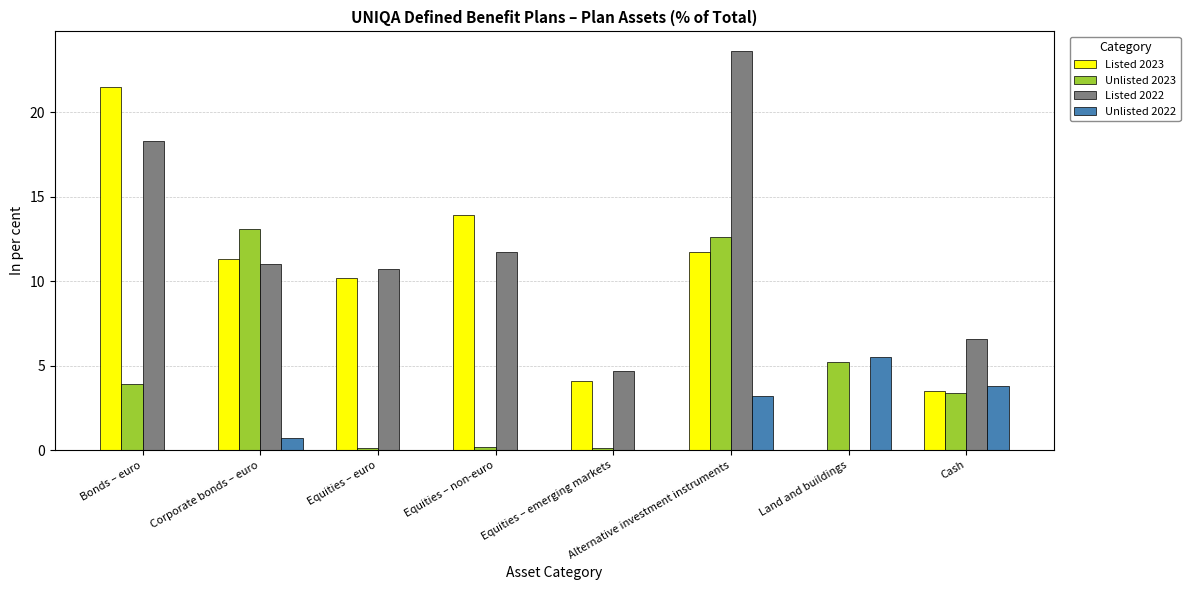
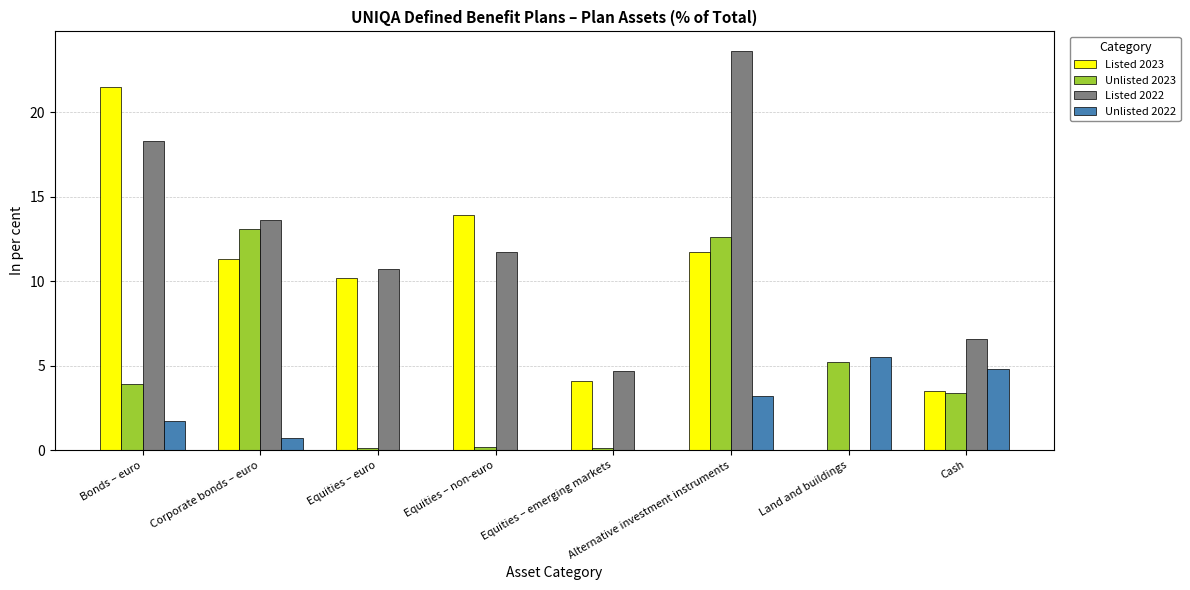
  {
    "Listed 2023": {
      "Bonds – euro": 21.5,
      "Corporate bonds – euro": 11.3,
      "Equities – euro": 10.2,
      "Equities – non-euro": 13.9,
      "Equities – emerging markets": 4.1,
      "Alternative investment instruments": 11.7,
      "Land and buildings": 0.0,
      "Cash": 3.5
    },
    "Unlisted 2023": {
      "Bonds – euro": 3.9,
      "Corporate bonds – euro": 13.1,
      "Equities – non-euro": 0.2,
      "Alternative investment instruments": 12.6,
      "Land and buildings": 5.2,
      "Cash": 3.4
    },
    "Listed 2022": {
      "Bonds – euro": 18.3,
-     "Corporate bonds – euro": 11.0,
+     "Corporate bonds – euro": 13.6,
      "Equities – euro": 10.7,
      "Equities – non-euro": 11.7,
      "Equities – emerging markets": 4.7,
      "Alternative investment instruments": 23.6,
      "Land and buildings": 0.0,
      "Cash": 6.6
    },
    "Unlisted 2022": {
-     "Bonds – euro": 0.0,
+     "Bonds – euro": 1.7,
      "Corporate bonds – euro": 0.7,
      "Equities – euro": 0.0,
      "Equities – non-euro": 0.0,
      "Equities – emerging markets": 0.0,
      "Alternative investment instruments": 3.2,
      "Land and buildings": 5.5,
-     "Cash": 3.8
+     "Cash": 4.8
    }
  }
